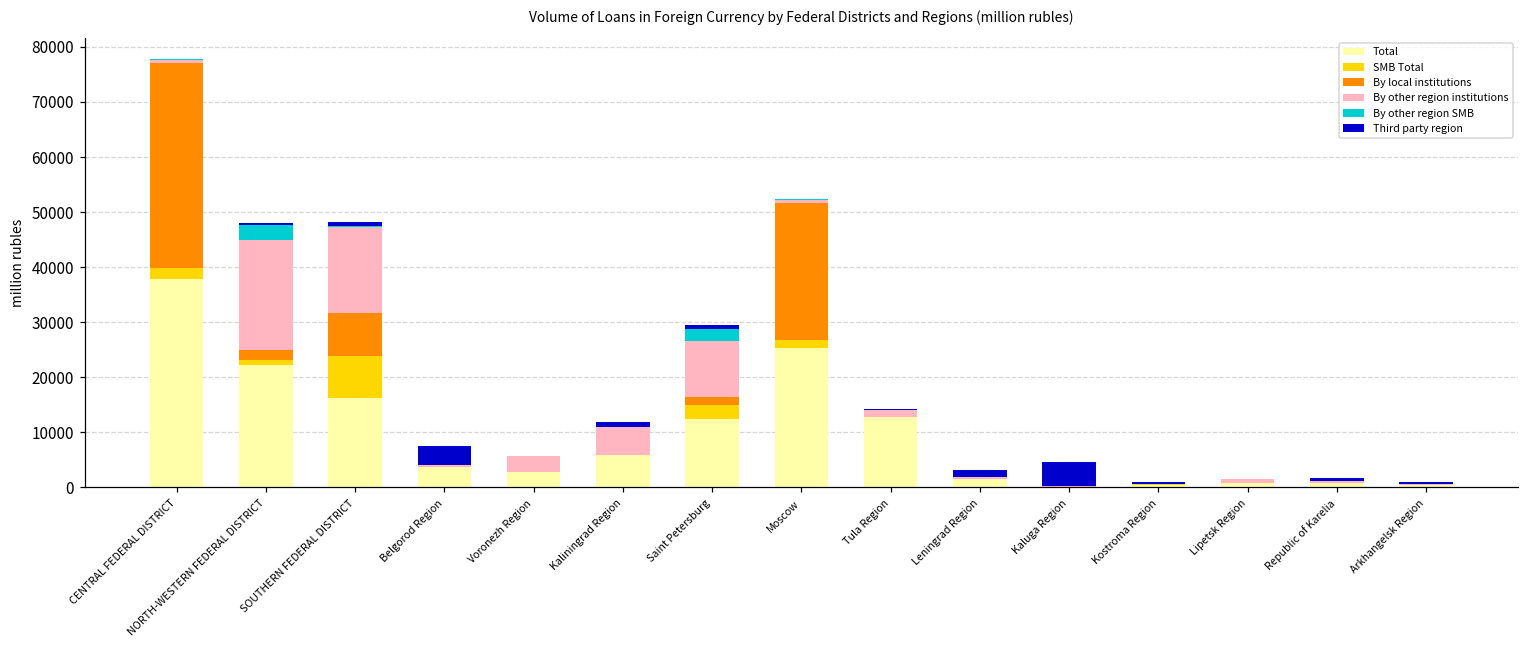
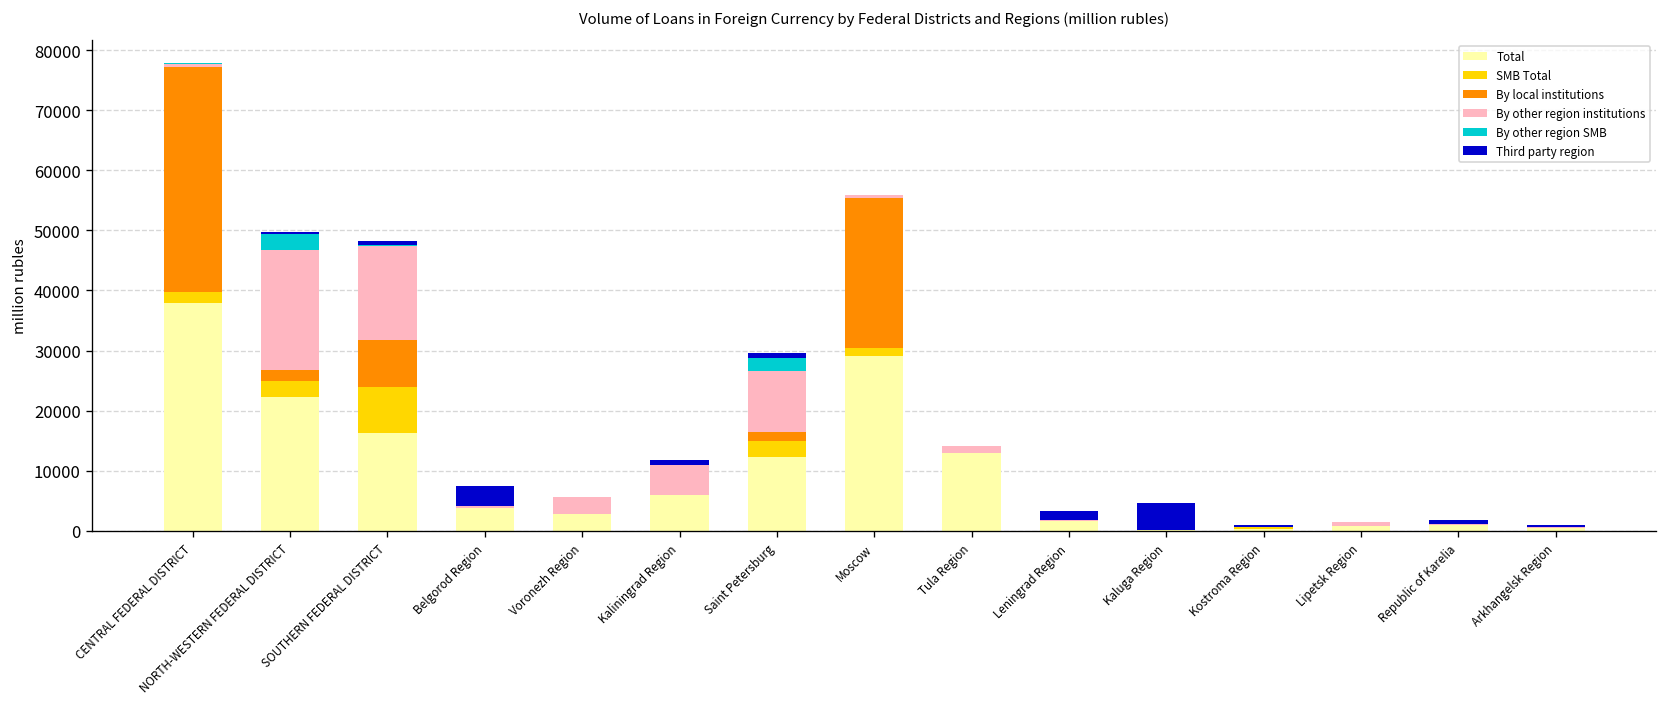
  {
    "Total": {
      "CENTRAL FEDERAL DISTRICT": 38000,
      "NORTH-WESTERN FEDERAL DISTRICT": 22000,
      "SOUTHERN FEDERAL DISTRICT": 16000,
      "Belgorod Region": 4000,
      "Voronezh Region": 3000,
      "Kaliningrad Region": 6000,
      "Saint Petersburg": 12000,
-     "Moscow": 25000,
+     "Moscow": 29000,
      "Tula Region": 13000,
      "Leningrad Region": 2000,
      "Lipetsk Region": 1000,
      "Republic of Karelia": 1000
    },
    "SMB Total": {
      "CENTRAL FEDERAL DISTRICT": 2000,
-     "NORTH-WESTERN FEDERAL DISTRICT": 1000,
+     "NORTH-WESTERN FEDERAL DISTRICT": 3000,
      "SOUTHERN FEDERAL DISTRICT": 8000,
      "Belgorod Region": 0,
      "Voronezh Region": 0,
      "Saint Petersburg": 3000,
      "Moscow": 1000,
      "Tula Region": 0,
      "Leningrad Region": 0,
      "Republic of Karelia": 0,
      "Arkhangelsk Region": 0
    },
    "By local institutions": {
      "CENTRAL FEDERAL DISTRICT": 37000,
      "NORTH-WESTERN FEDERAL DISTRICT": 2000,
      "SOUTHERN FEDERAL DISTRICT": 8000,
      "Belgorod Region": 0,
      "Voronezh Region": 0,
      "Saint Petersburg": 2000,
      "Moscow": 25000,
      "Tula Region": 0,
      "Leningrad Region": 0,
      "Kaluga Region": 0,
      "Kostroma Region": 0,
      "Lipetsk Region": 0,
      "Republic of Karelia": 0,
      "Arkhangelsk Region": 0
    },
    "By other region institutions": {
      "CENTRAL FEDERAL DISTRICT": 1000,
      "NORTH-WESTERN FEDERAL DISTRICT": 20000,
      "SOUTHERN FEDERAL DISTRICT": 16000,
      "Voronezh Region": 3000,
      "Kaliningrad Region": 5000,
      "Saint Petersburg": 10000,
      "Tula Region": 1000,
      "Lipetsk Region": 1000
    },
    "By other region SMB": {
      "NORTH-WESTERN FEDERAL DISTRICT": 3000,
      "Belgorod Region": 0,
      "Voronezh Region": 0,
      "Saint Petersburg": 2000,
      "Tula Region": 0,
      "Leningrad Region": 0,
      "Kaluga Region": 0,
      "Kostroma Region": 0,
      "Lipetsk Region": 0,
      "Republic of Karelia": 0,
      "Arkhangelsk Region": 0
    },
    "Third party region": {
      "SOUTHERN FEDERAL DISTRICT": 1000,
      "Belgorod Region": 3000,
      "Voronezh Region": 0,
      "Kaliningrad Region": 1000,
      "Saint Petersburg": 1000,
      "Leningrad Region": 1000,
      "Kaluga Region": 4000,
      "Republic of Karelia": 1000
    }
  }
